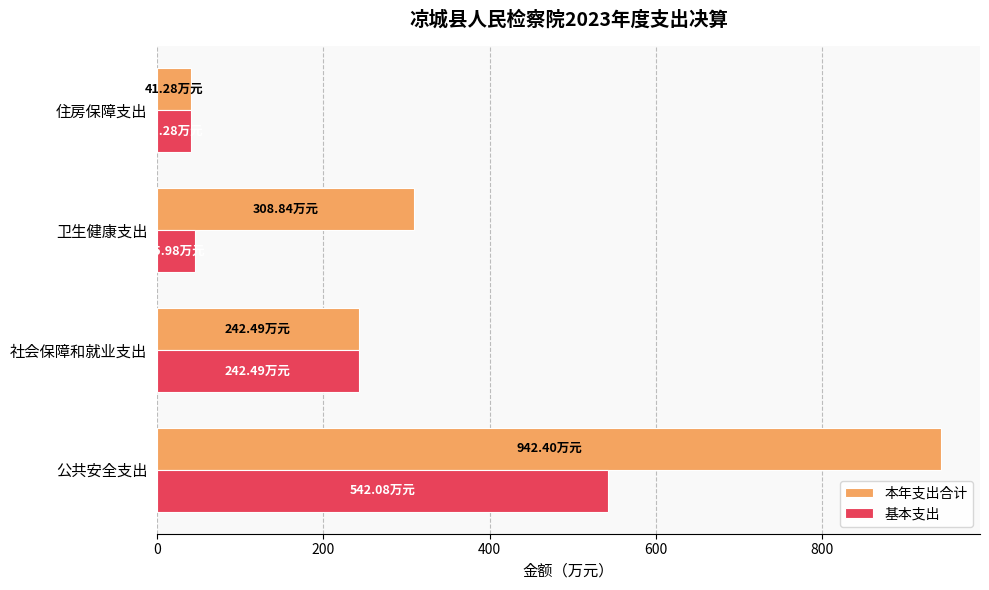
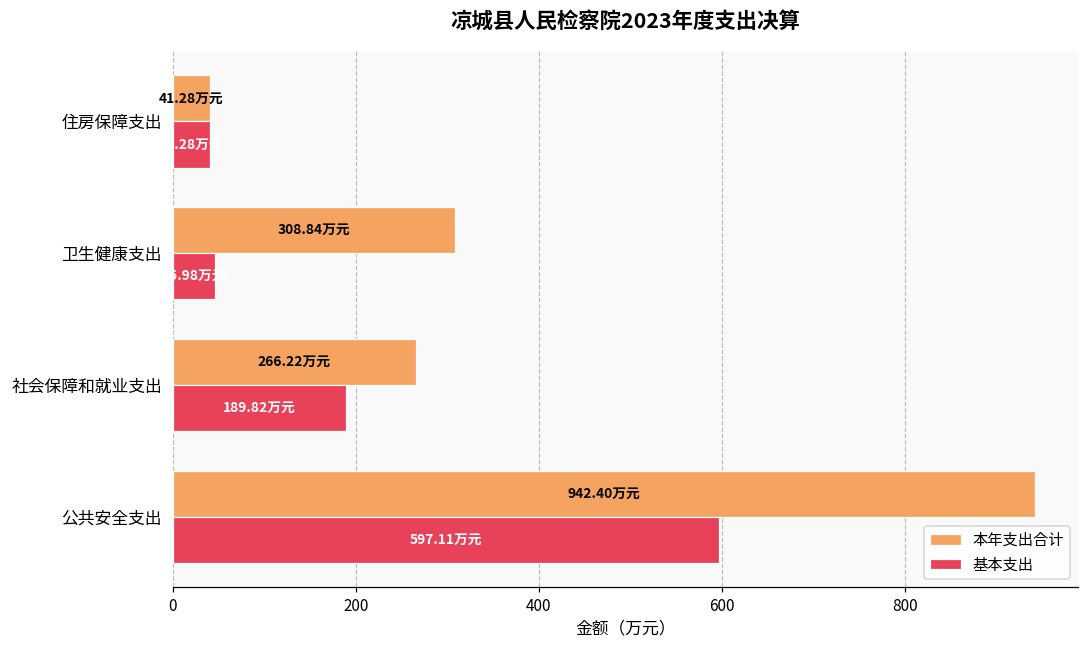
  {
    "本年支出合计": {
      "住房保障支出": 41.28,
      "卫生健康支出": 308.84,
-     "社会保障和就业支出": 242.49,
+     "社会保障和就业支出": 266.22,
      "公共安全支出": 942.40
    },
    "基本支出": {
      "住房保障支出": 41.28,
      "卫生健康支出": 45.98,
-     "社会保障和就业支出": 242.49,
-     "公共安全支出": 542.08
+     "社会保障和就业支出": 189.82,
+     "公共安全支出": 597.11
    }
  }
